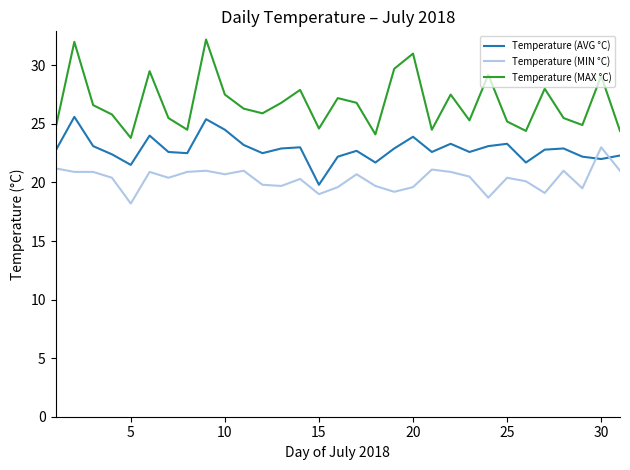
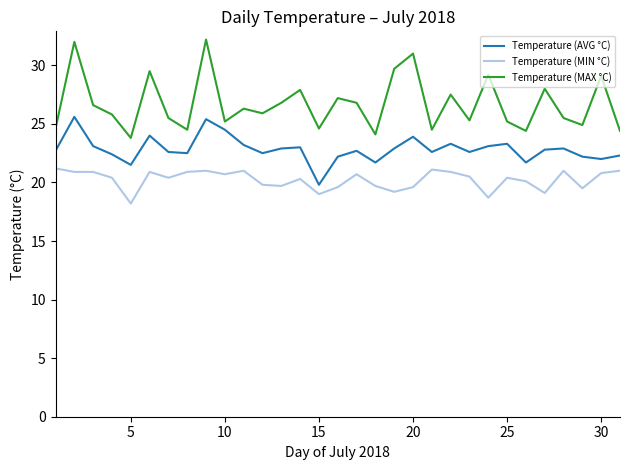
  {
    "Temperature (AVG °C)": {
      "5": 21.5,
      "10": 24.5,
      "15": 19.8,
      "20": 23.9,
      "25": 23.3,
      "30": 22.0
    },
    "Temperature (MIN °C)": {
      "5": 18.2,
      "10": 20.7,
      "15": 19.0,
      "20": 19.6,
      "25": 20.4,
-     "30": 23.0
+     "30": 20.8
    },
    "Temperature (MAX °C)": {
      "5": 23.8,
-     "10": 27.5,
+     "10": 25.2,
      "15": 24.6,
      "20": 31.0,
      "25": 25.2
    }
  }
